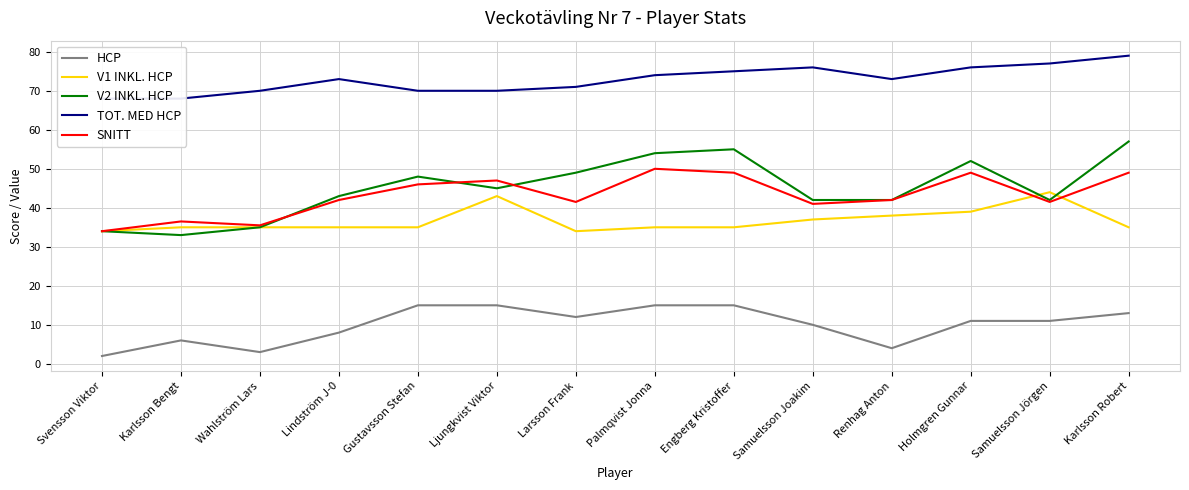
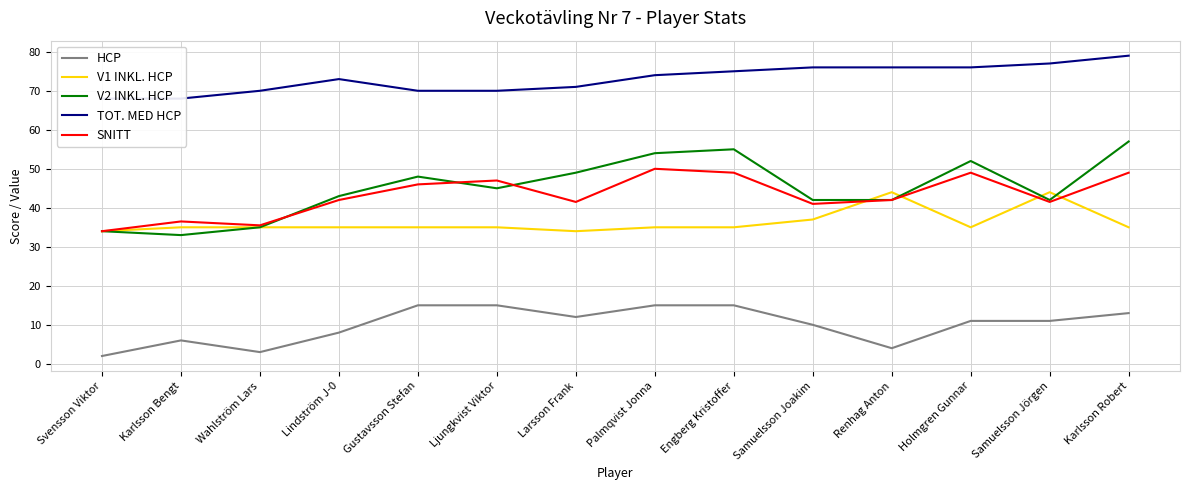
  {
    "HCP": {
      "Svensson Viktor": 2,
      "Karlsson Bengt": 6,
      "Wahlström Lars": 3,
      "Lindström J-0": 8,
      "Gustavsson Stefan": 15,
      "Ljungkvist Viktor": 15,
      "Larsson Frank": 12,
      "Palmqvist Jonna": 15,
      "Engberg Kristoffer": 15,
      "Samuelsson Joakim": 10,
      "Renhag Anton": 4,
      "Holmgren Gunnar": 11,
      "Samuelsson Jörgen": 11,
      "Karlsson Robert": 13
    },
    "V1 INKL. HCP": {
      "Karlsson Bengt": 35,
      "Lindström J-0": 35,
      "Gustavsson Stefan": 35,
-     "Ljungkvist Viktor": 43,
+     "Ljungkvist Viktor": 35,
      "Larsson Frank": 34,
      "Palmqvist Jonna": 35,
      "Engberg Kristoffer": 35,
      "Samuelsson Joakim": 37,
-     "Renhag Anton": 38,
-     "Holmgren Gunnar": 39,
+     "Renhag Anton": 44,
+     "Holmgren Gunnar": 35,
      "Samuelsson Jörgen": 44,
      "Karlsson Robert": 35
    },
    "V2 INKL. HCP": {
      "Karlsson Bengt": 33,
      "Lindström J-0": 43,
      "Gustavsson Stefan": 48,
      "Ljungkvist Viktor": 45,
      "Larsson Frank": 49,
      "Palmqvist Jonna": 54,
      "Engberg Kristoffer": 55,
      "Samuelsson Joakim": 42,
      "Holmgren Gunnar": 52,
      "Karlsson Robert": 57
    },
    "TOT. MED HCP": {
      "Wahlström Lars": 70,
      "Lindström J-0": 73,
      "Gustavsson Stefan": 70,
      "Ljungkvist Viktor": 70,
      "Larsson Frank": 71,
      "Palmqvist Jonna": 74,
      "Engberg Kristoffer": 75,
      "Samuelsson Joakim": 76,
-     "Renhag Anton": 73,
+     "Renhag Anton": 76,
      "Holmgren Gunnar": 76,
      "Samuelsson Jörgen": 77,
      "Karlsson Robert": 79
    },
    "SNITT": {
      "Karlsson Bengt": 37,
      "Lindström J-0": 42,
      "Gustavsson Stefan": 46,
      "Ljungkvist Viktor": 47,
      "Larsson Frank": 42,
      "Palmqvist Jonna": 50,
      "Engberg Kristoffer": 49,
      "Samuelsson Joakim": 41,
      "Holmgren Gunnar": 49,
      "Karlsson Robert": 49
    }
  }
